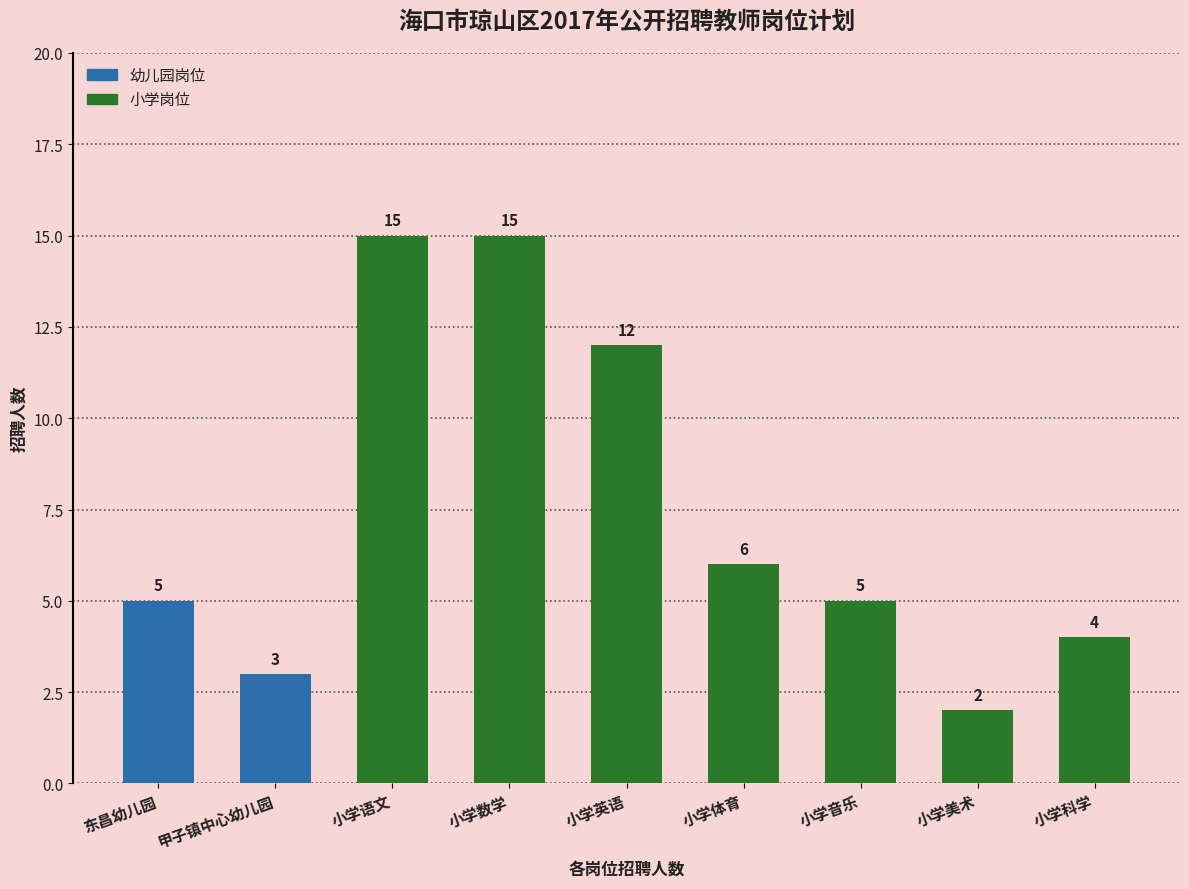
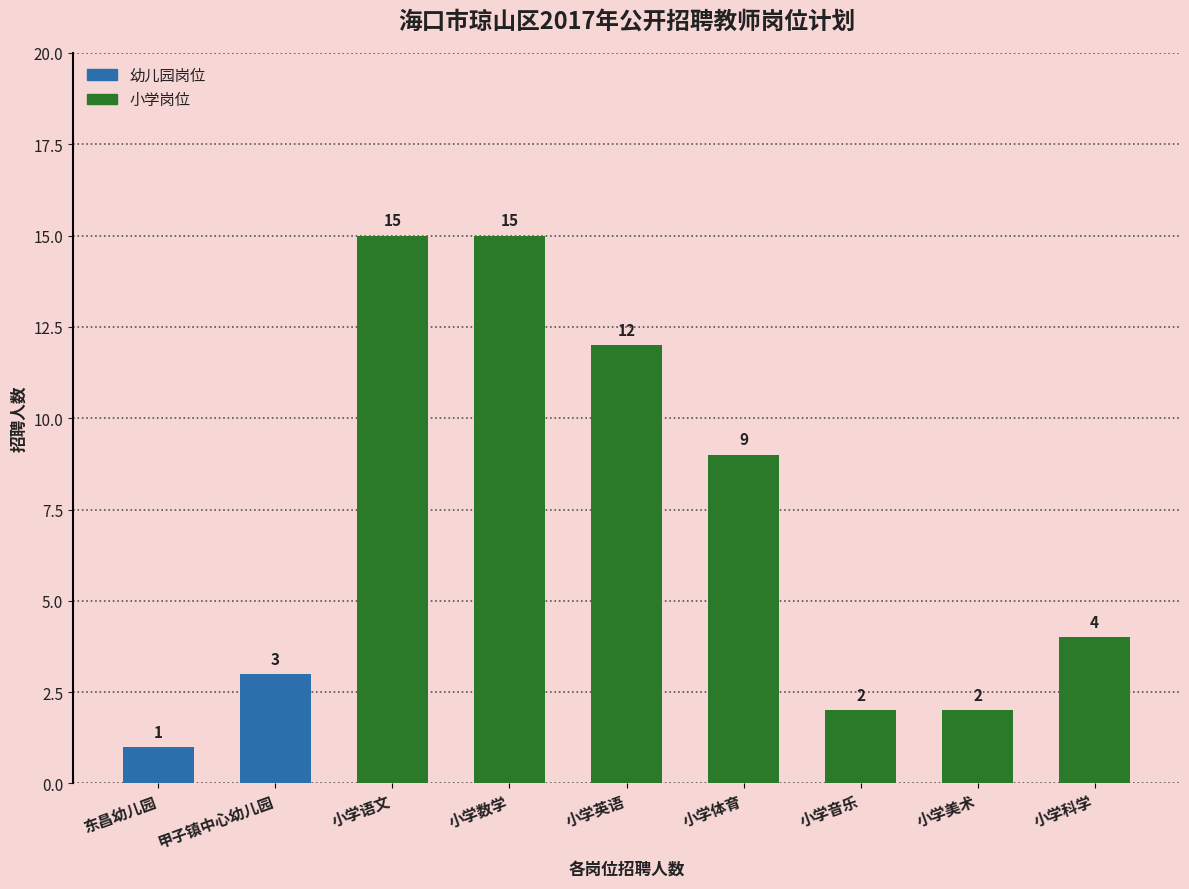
  {
-   "东昌幼儿园": 5,
+   "东昌幼儿园": 1,
    "甲子镇中心幼儿园": 3,
    "小学语文": 15,
    "小学数学": 15,
    "小学英语": 12,
-   "小学体育": 6,
-   "小学音乐": 5,
+   "小学体育": 9,
+   "小学音乐": 2,
    "小学美术": 2,
    "小学科学": 4
  }
